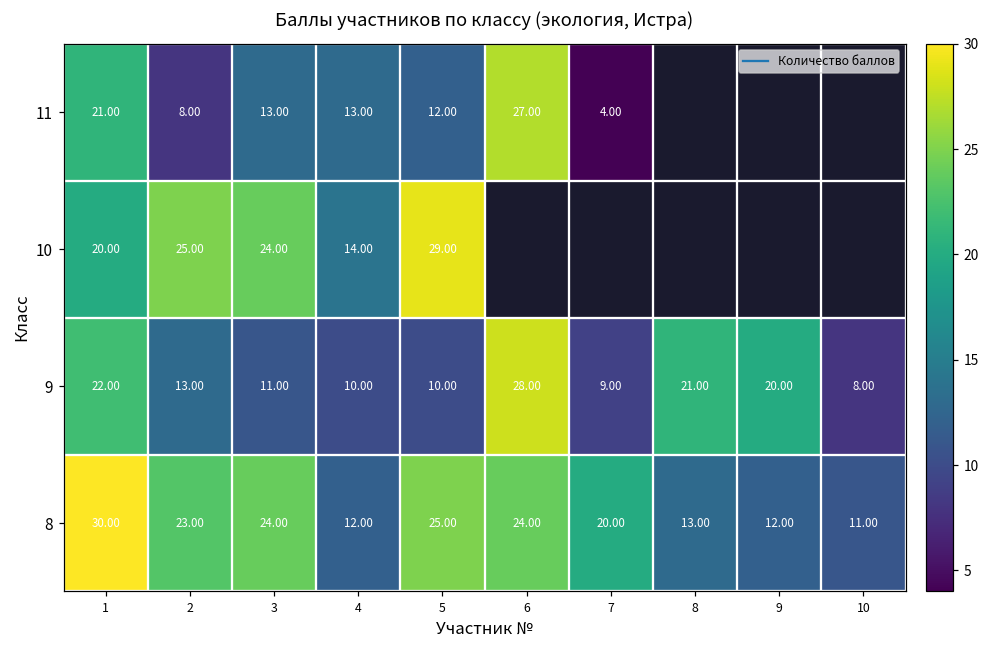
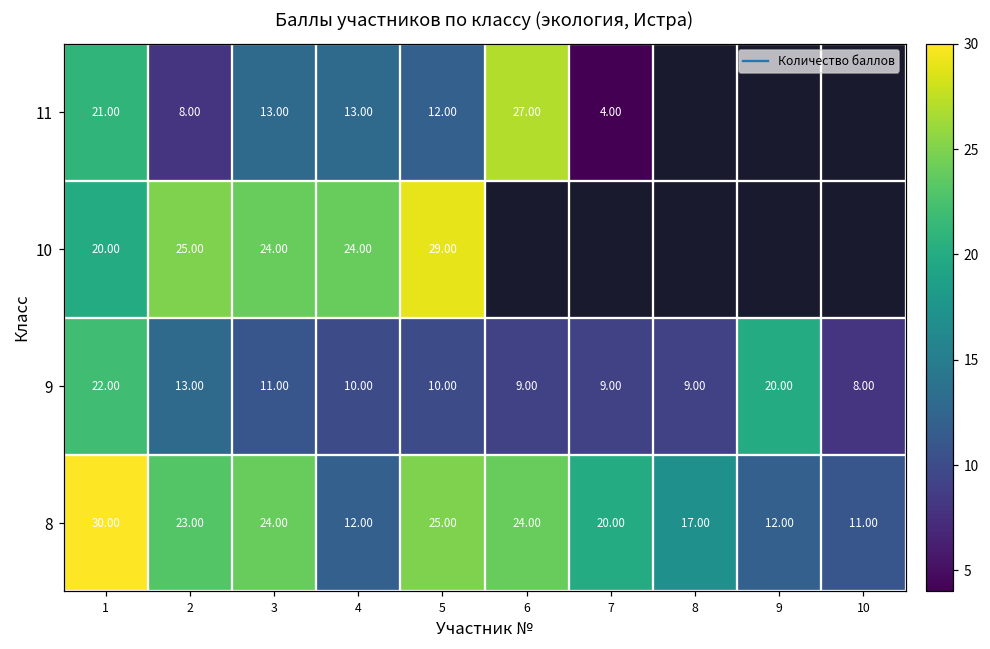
  {
    "11": {
      "1": 21.00,
      "2": 8.00,
      "3": 13.00,
      "4": 13.00,
      "5": 12.00,
      "6": 27.00,
      "7": 4.00
    },
    "10": {
      "1": 20.00,
      "2": 25.00,
      "3": 24.00,
-     "4": 14.00,
+     "4": 24.00,
      "5": 29.00
    },
    "9": {
      "1": 22.00,
      "2": 13.00,
      "3": 11.00,
      "4": 10.00,
      "5": 10.00,
-     "6": 28.00,
+     "6": 9.00,
      "7": 9.00,
-     "8": 21.00,
+     "8": 9.00,
      "9": 20.00,
      "10": 8.00
    },
    "8": {
      "1": 30.00,
      "2": 23.00,
      "3": 24.00,
      "4": 12.00,
      "5": 25.00,
      "6": 24.00,
      "7": 20.00,
-     "8": 13.00,
+     "8": 17.00,
      "9": 12.00,
      "10": 11.00
    }
  }
